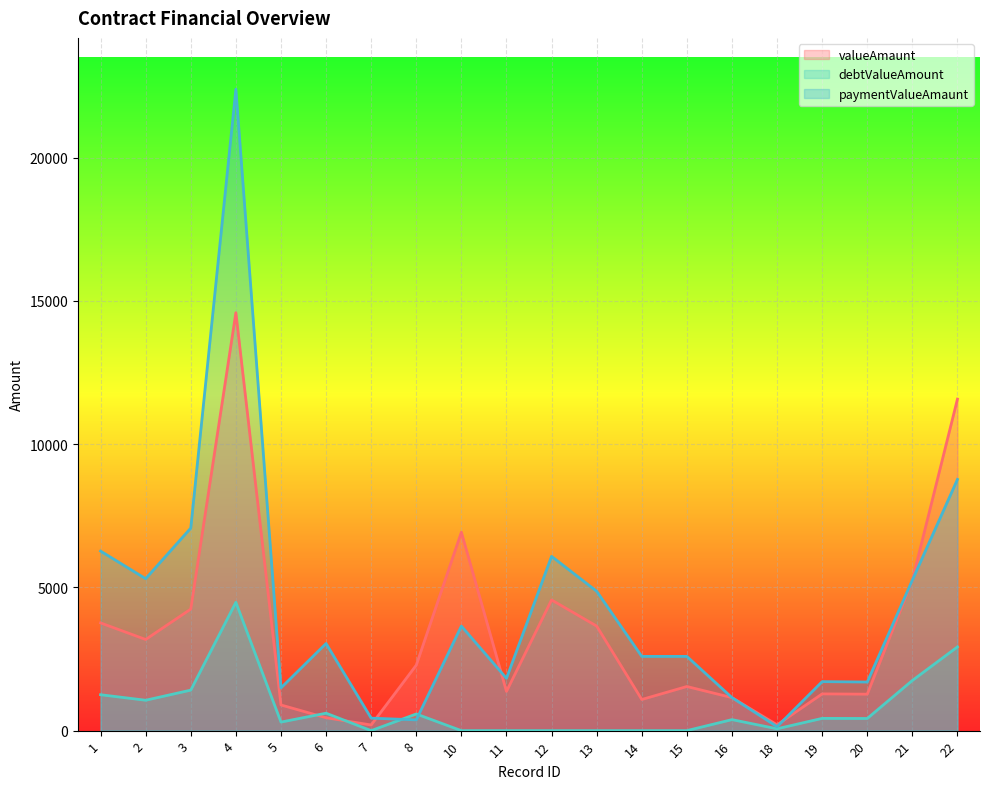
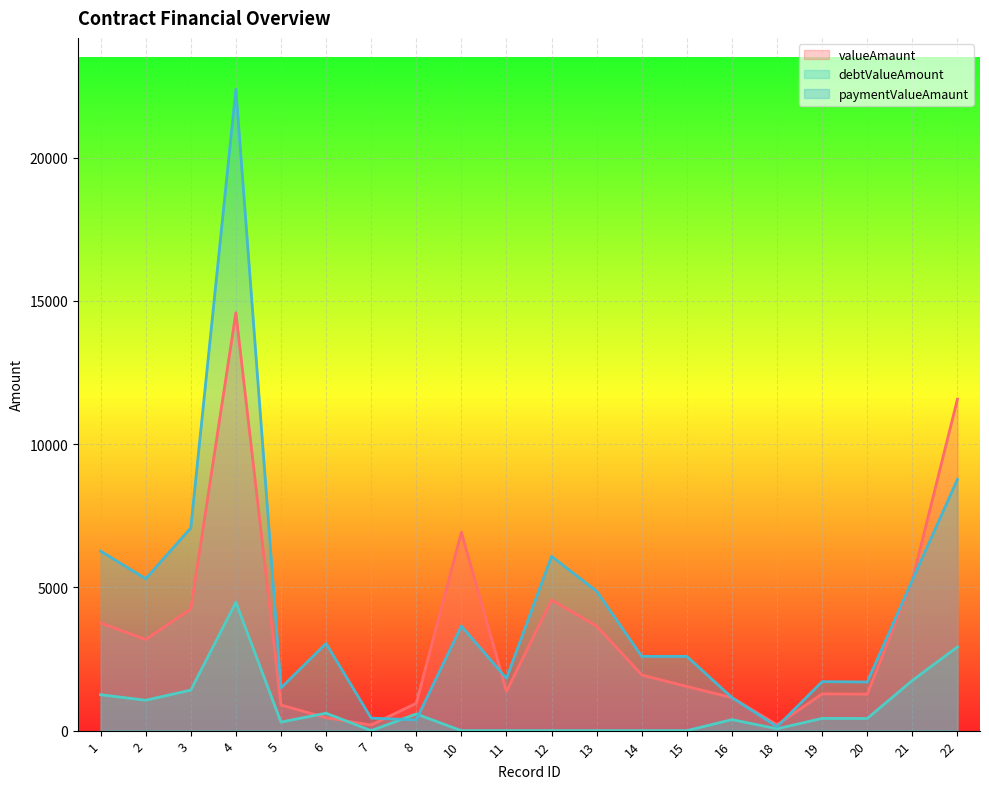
  {
    "valueAmaunt": {
      "1": 3800,
      "2": 3200,
      "3": 4200,
      "4": 14600,
      "5": 900,
      "6": 400,
      "7": 200,
-     "8": 2300,
+     "8": 1000,
      "10": 6900,
      "11": 1400,
      "12": 4600,
      "13": 3600,
-     "14": 1100,
+     "14": 1900,
      "15": 1500,
      "19": 1300,
      "20": 1300,
      "22": 11600
    }
  }
